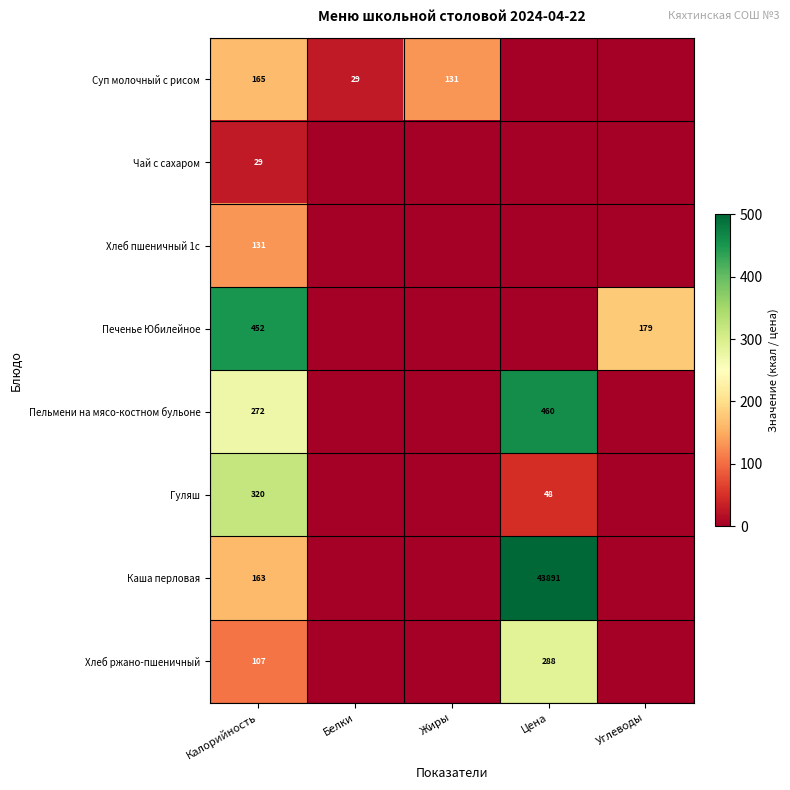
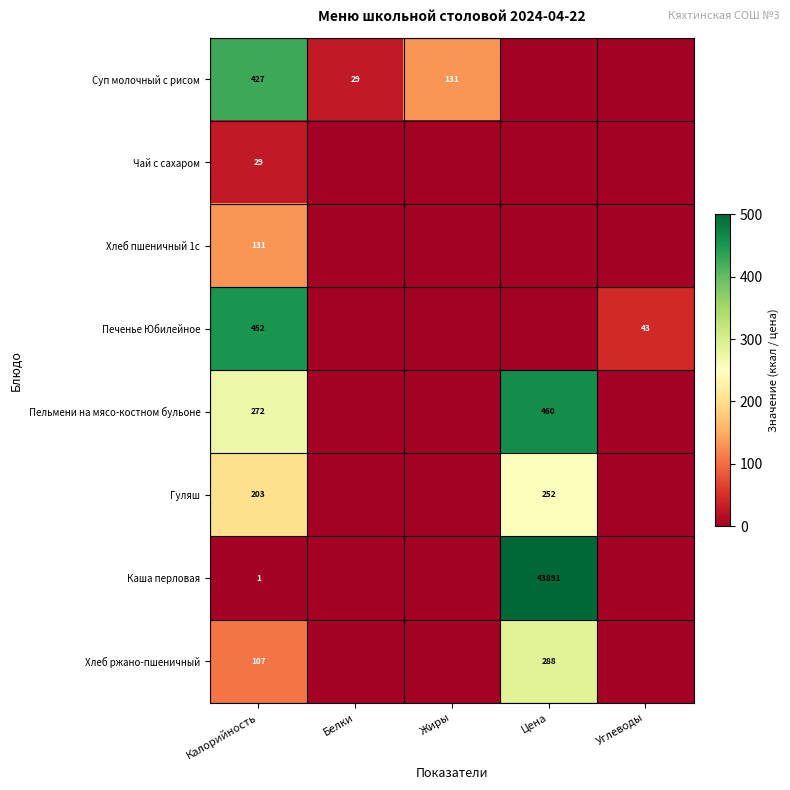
  {
    "Суп молочный с рисом": {
-     "Калорийность": 165,
+     "Калорийность": 427,
      "Белки": 29,
      "Жиры": 131
    },
    "Чай с сахаром": {
      "Калорийность": 29
    },
    "Хлеб пшеничный 1с": {
      "Калорийность": 131
    },
    "Печенье Юбилейное": {
      "Калорийность": 452,
-     "Углеводы": 179
+     "Углеводы": 43
    },
    "Пельмени на мясо-костном бульоне": {
      "Калорийность": 272,
      "Цена": 460
    },
    "Гуляш": {
-     "Калорийность": 320,
-     "Цена": 48
+     "Калорийность": 203,
+     "Цена": 252
    },
    "Каша перловая": {
-     "Калорийность": 163,
+     "Калорийность": 1,
      "Цена": 43891
    },
    "Хлеб ржано-пшеничный": {
      "Калорийность": 107,
      "Цена": 288
    }
  }
